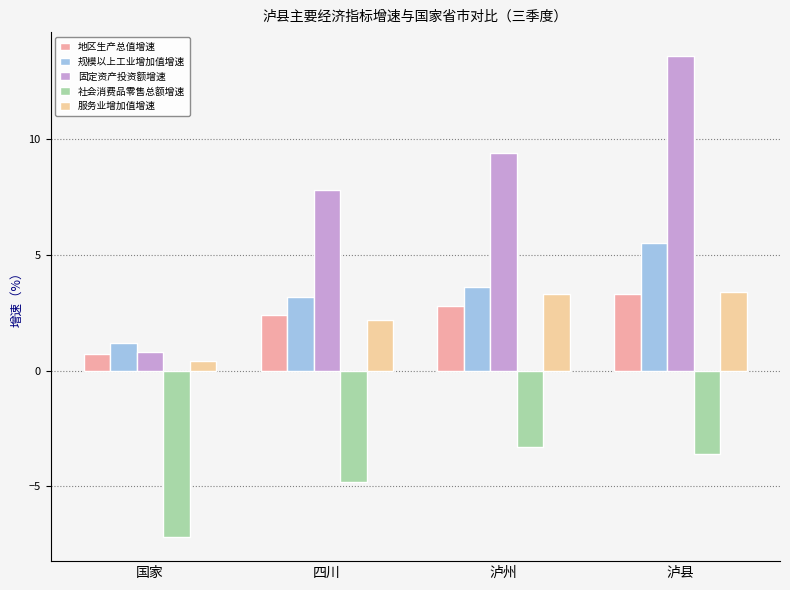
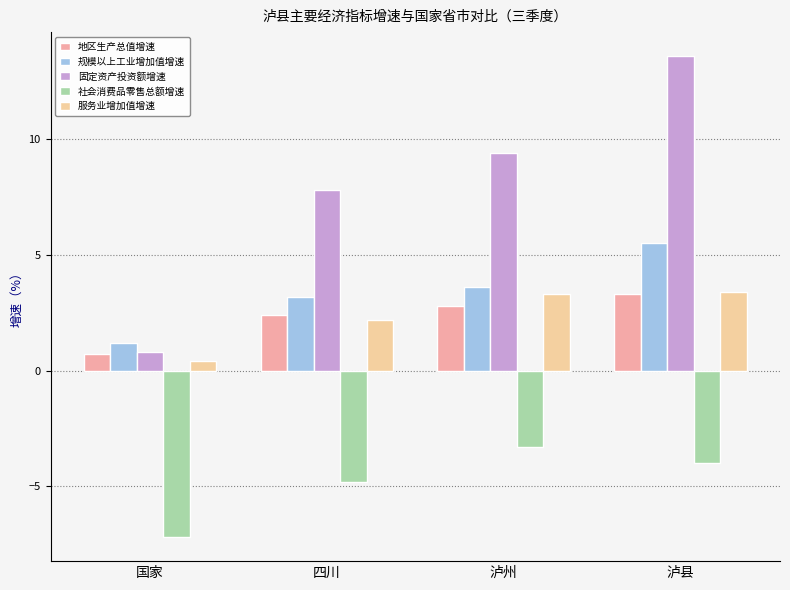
  {
    "社会消费品零售总额增速": {
      "国家": -7.2,
      "四川": -4.8,
      "泸州": -3.3,
-     "泸县": -3.6
+     "泸县": -4.0
    }
  }
